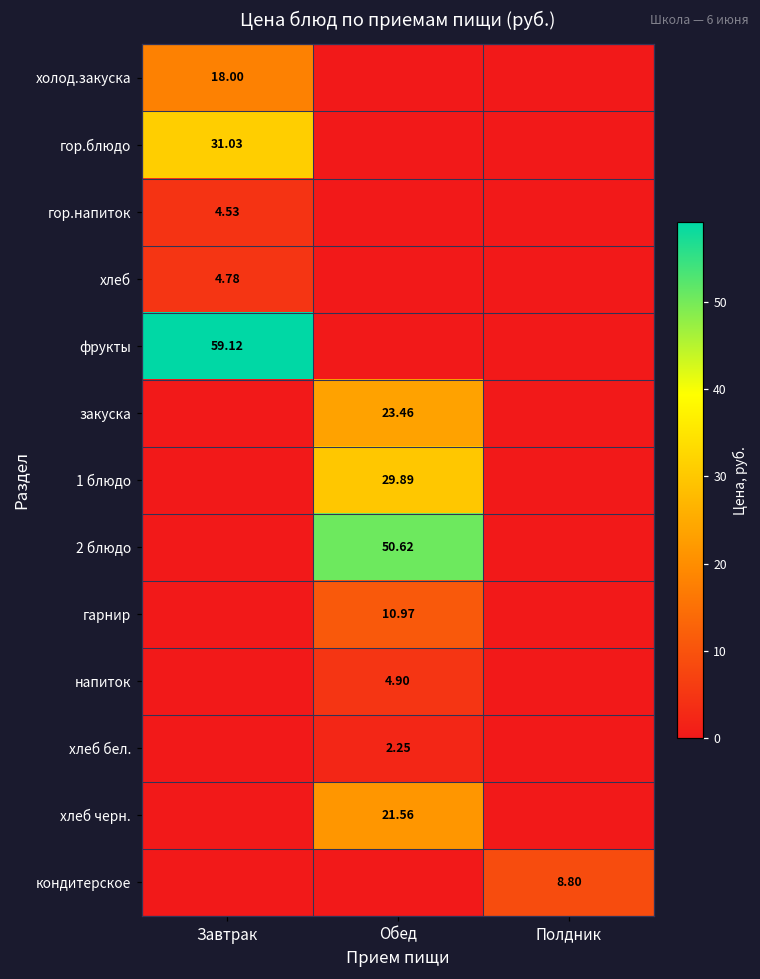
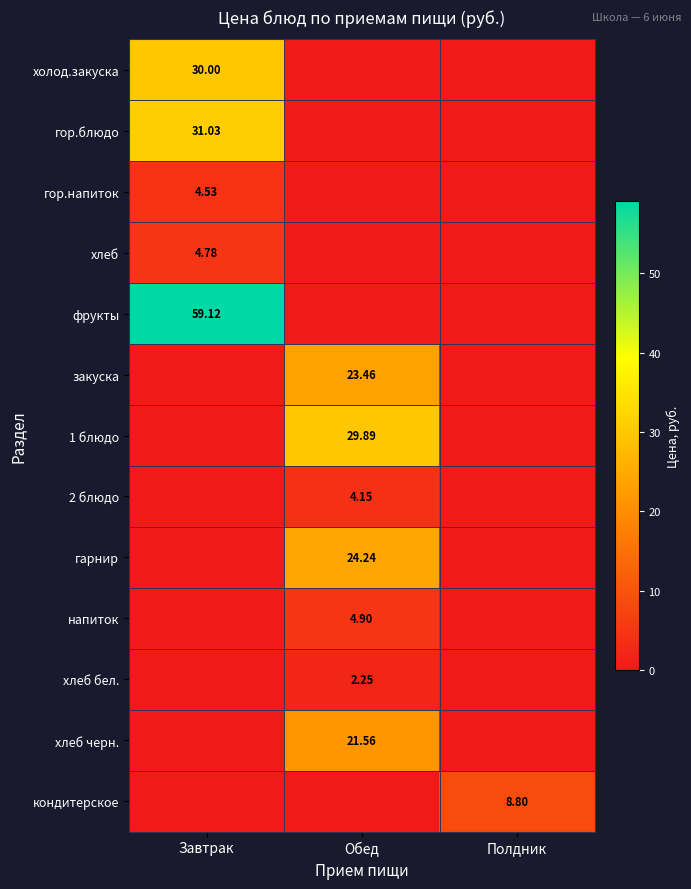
  {
    "холод.закуска": {
-     "Завтрак": 18.00
+     "Завтрак": 30.00
    },
    "гор.блюдо": {
      "Завтрак": 31.03
    },
    "гор.напиток": {
      "Завтрак": 4.53
    },
    "хлеб": {
      "Завтрак": 4.78
    },
    "фрукты": {
      "Завтрак": 59.12
    },
    "закуска": {
      "Обед": 23.46
    },
    "1 блюдо": {
      "Обед": 29.89
    },
    "2 блюдо": {
-     "Обед": 50.62
+     "Обед": 4.15
    },
    "гарнир": {
-     "Обед": 10.97
+     "Обед": 24.24
    },
    "напиток": {
      "Обед": 4.90
    },
    "хлеб бел.": {
      "Обед": 2.25
    },
    "хлеб черн.": {
      "Обед": 21.56
    },
    "кондитерское": {
      "Полдник": 8.80
    }
  }
